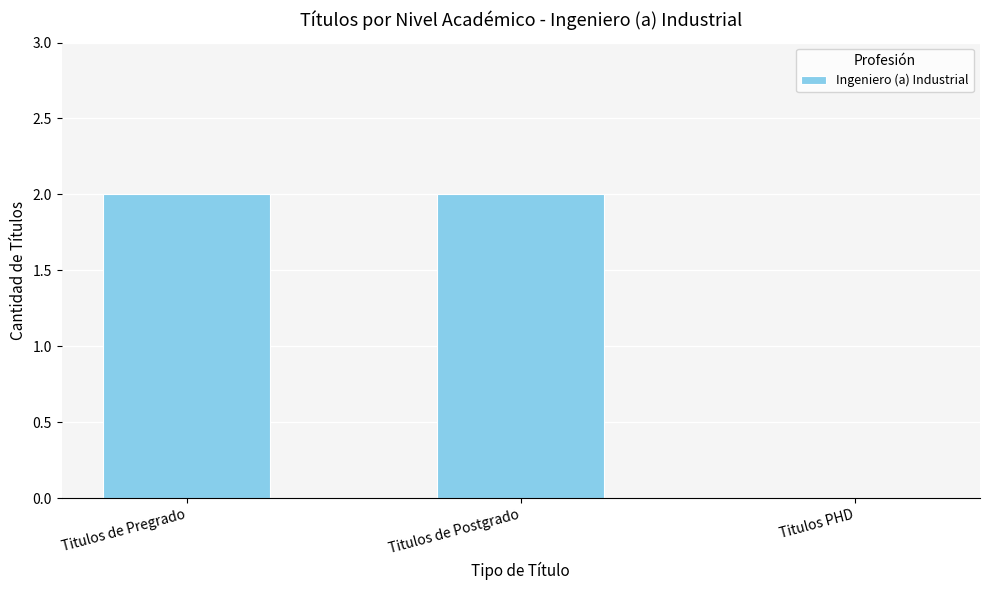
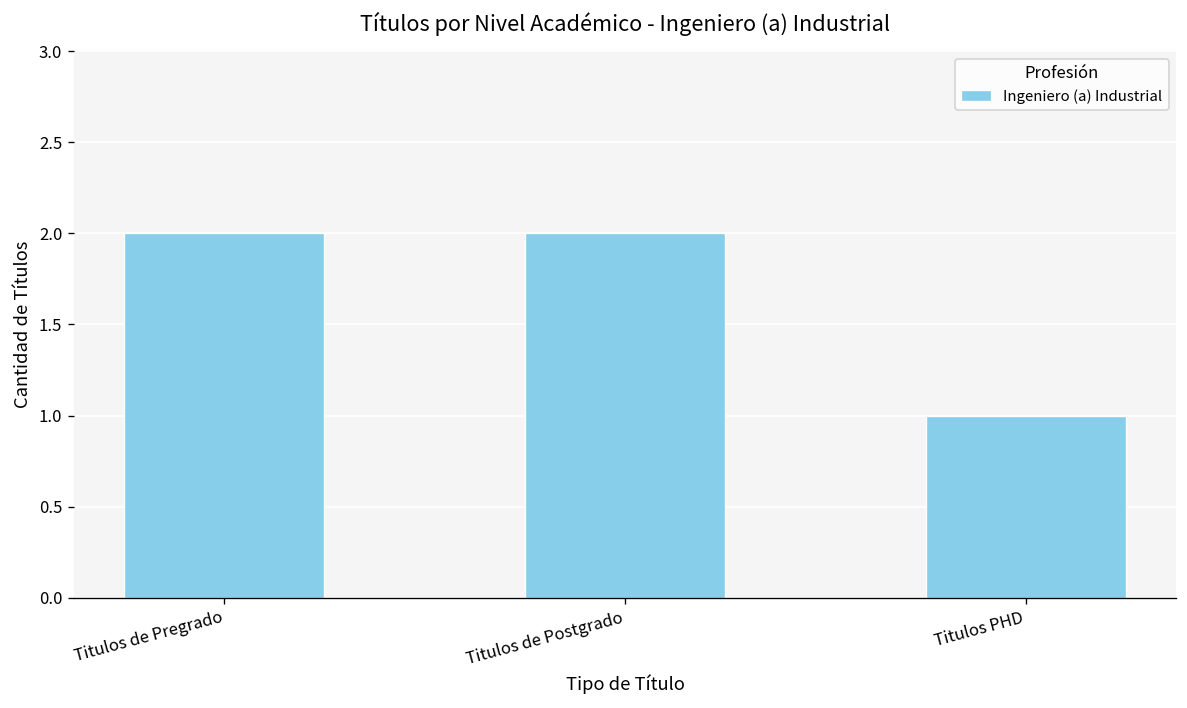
  {
    "Titulos de Pregrado": 2,
    "Titulos de Postgrado": 2,
-   "Titulos PHD": 0
+   "Titulos PHD": 1
  }
